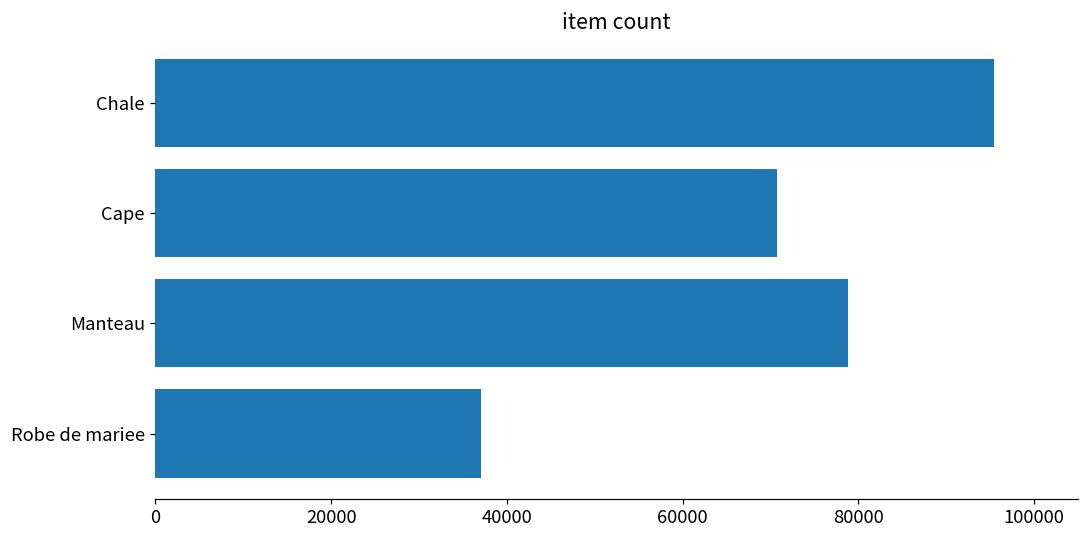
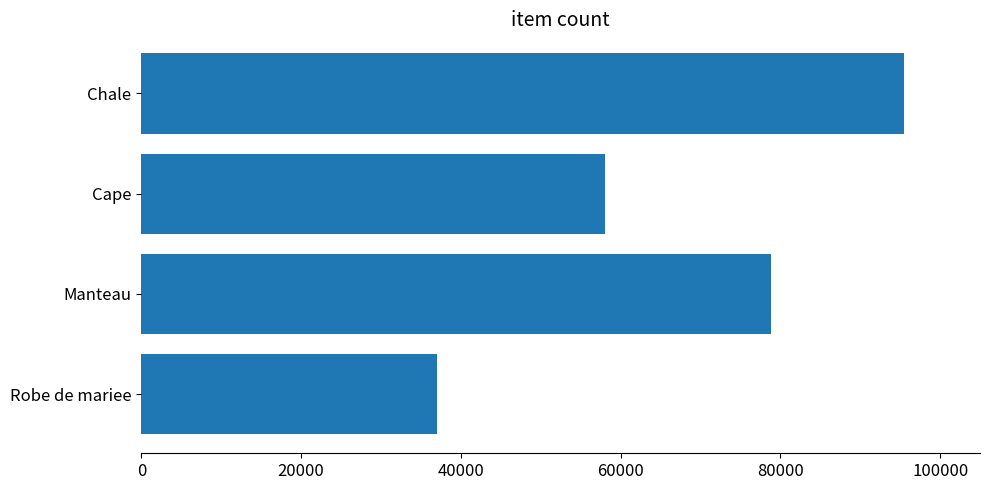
  {
    "Chale": 95000,
-   "Cape": 71000,
+   "Cape": 58000,
    "Manteau": 79000,
    "Robe de mariee": 37000
  }
